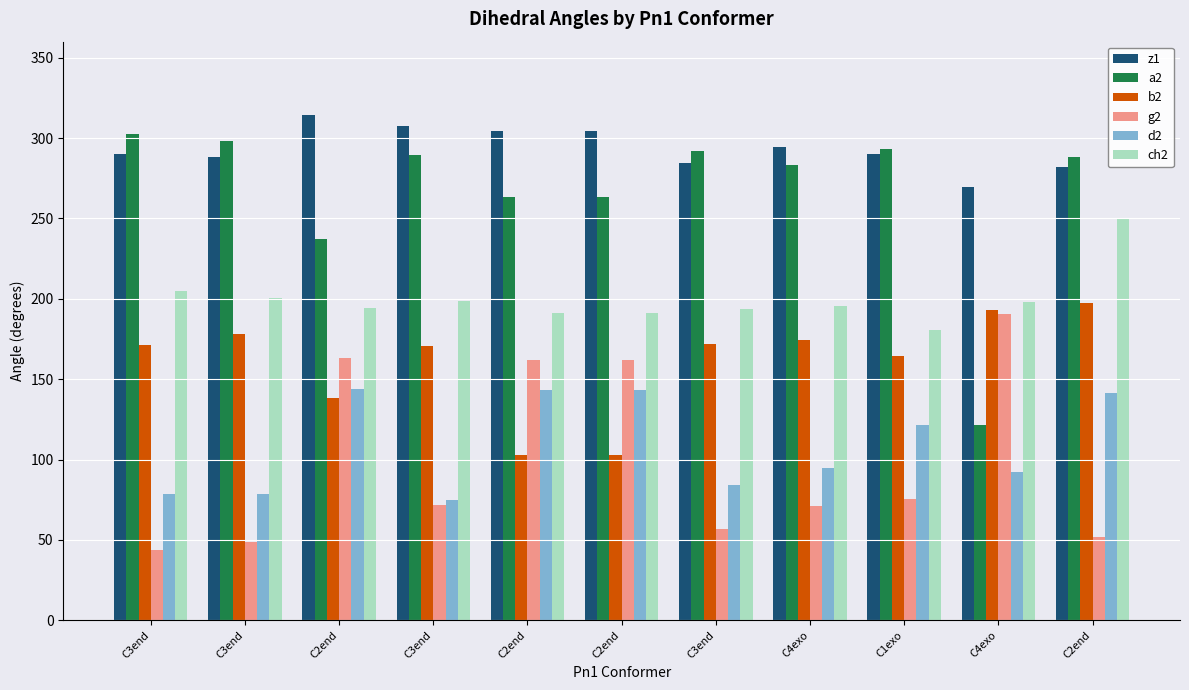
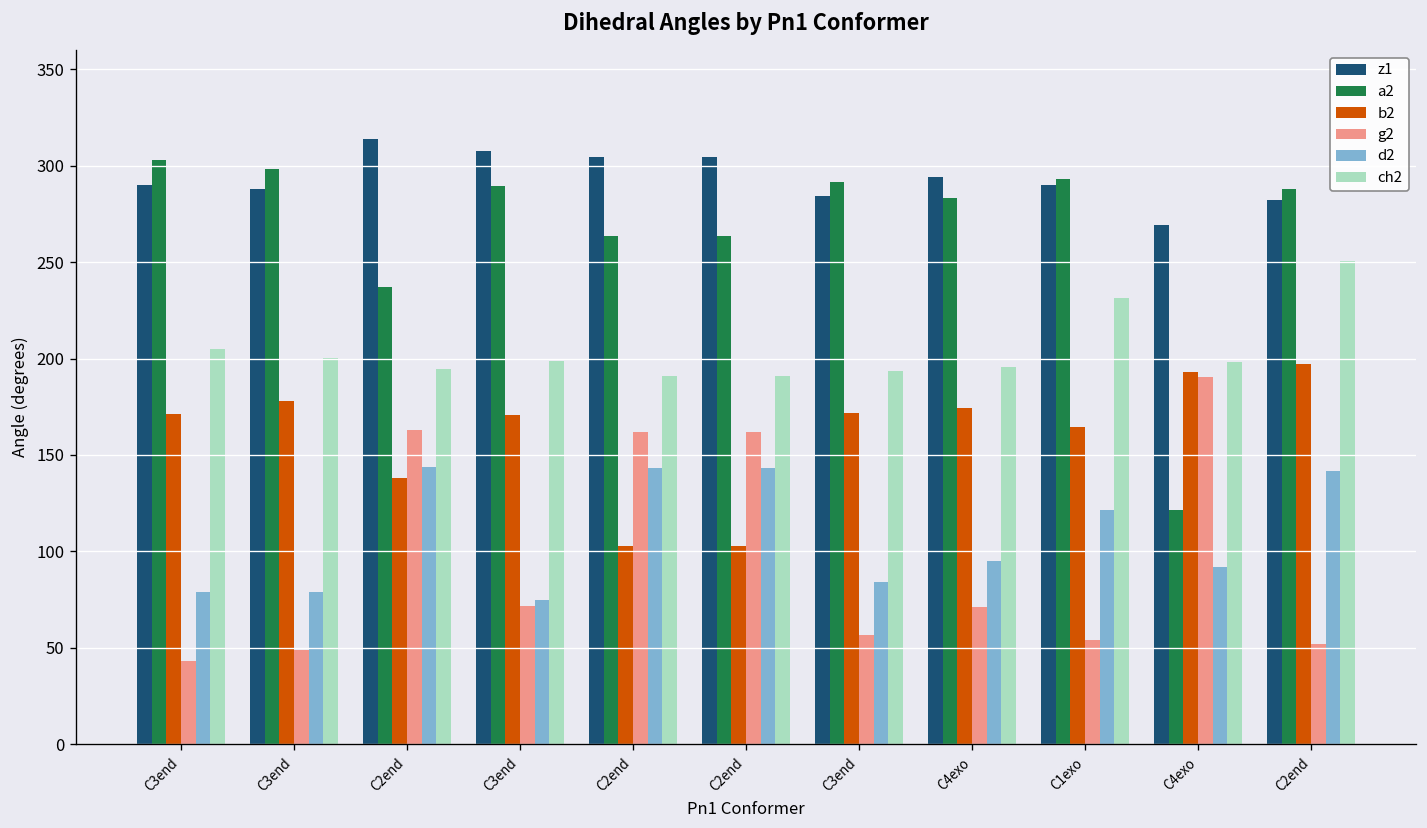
  {
    "z1": {
      "C1exo": 290
    },
    "a2": {
      "C1exo": 293
    },
    "b2": {
      "C1exo": 165
    },
    "g2": {
-     "C1exo": 76
+     "C1exo": 54
    },
    "d2": {
      "C1exo": 122
    },
    "ch2": {
-     "C1exo": 181
+     "C1exo": 231
    }
  }
